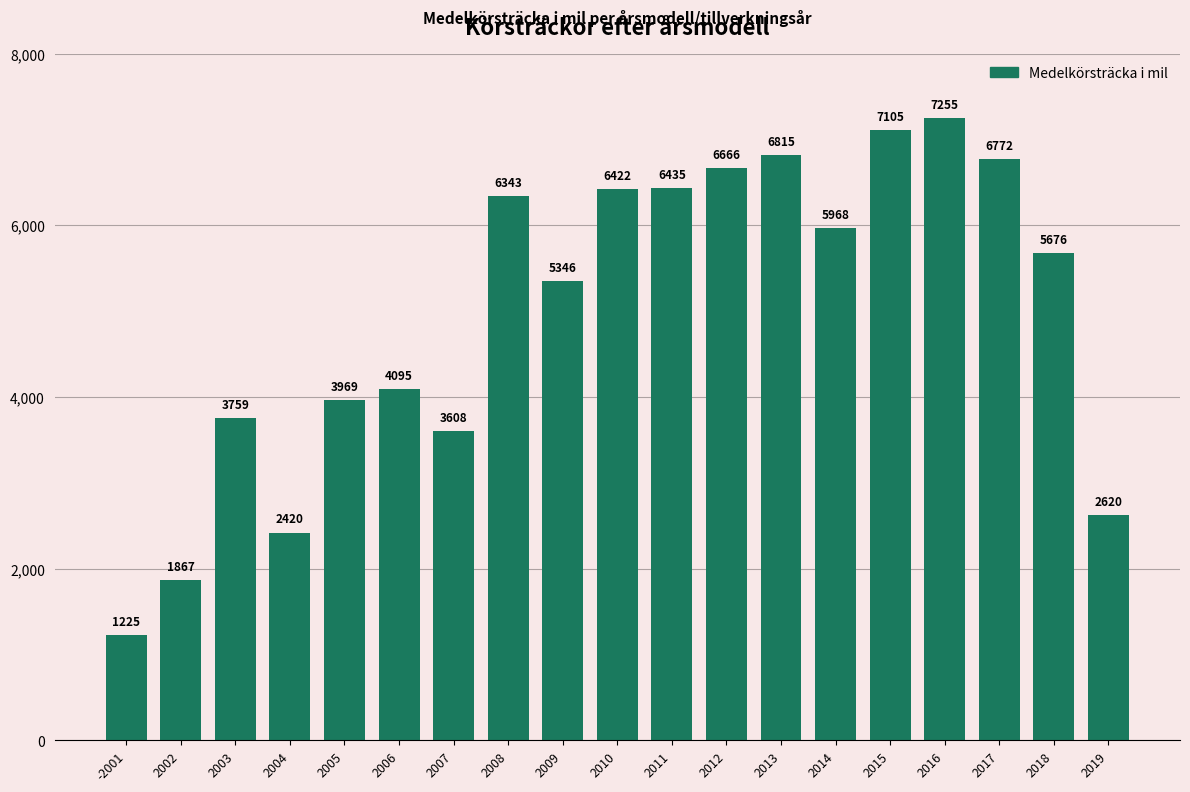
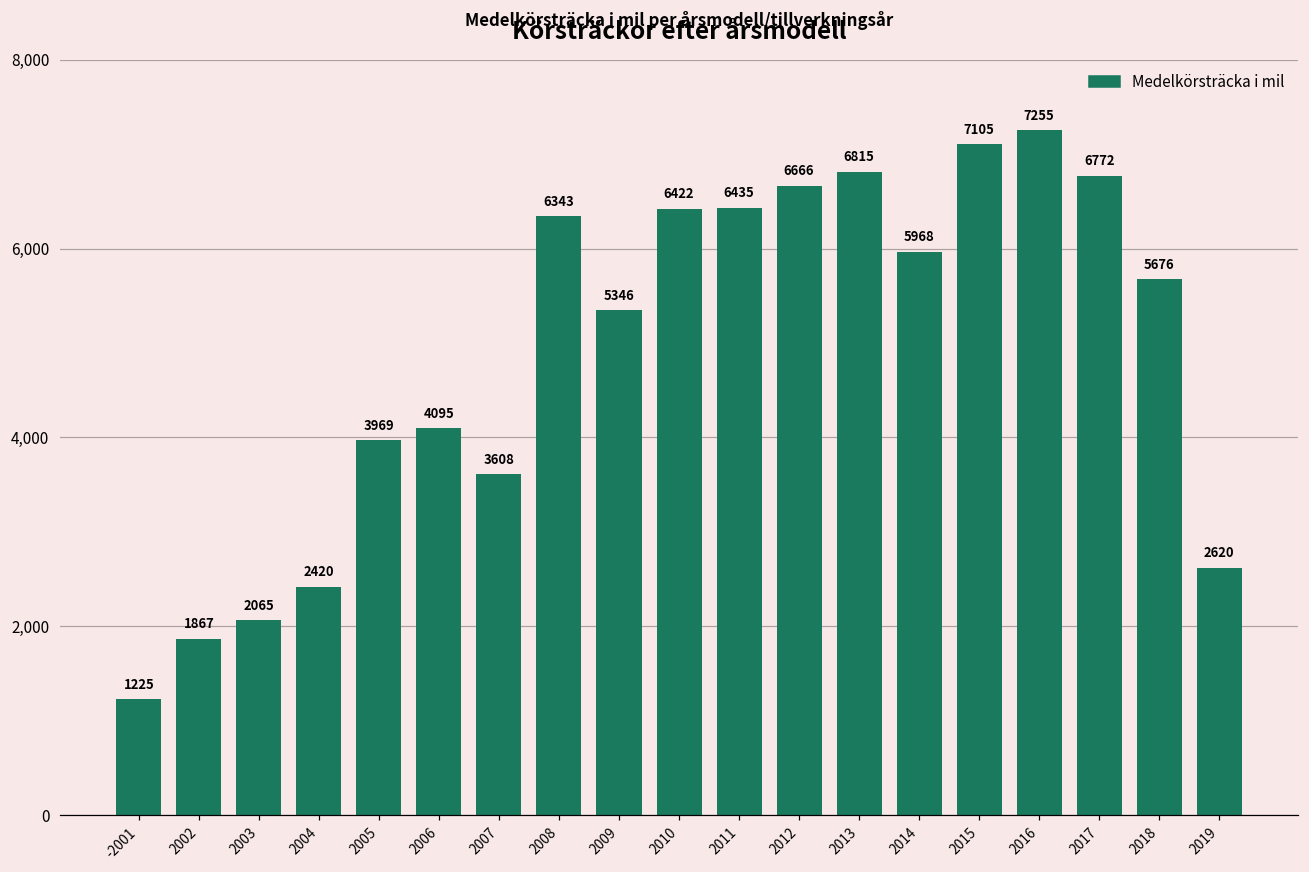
  {
    "-2001": 1225,
    "2002": 1867,
-   "2003": 3759,
+   "2003": 2065,
    "2004": 2420,
    "2005": 3969,
    "2006": 4095,
    "2007": 3608,
    "2008": 6343,
    "2009": 5346,
    "2010": 6422,
    "2011": 6435,
    "2012": 6666,
    "2013": 6815,
    "2014": 5968,
    "2015": 7105,
    "2016": 7255,
    "2017": 6772,
    "2018": 5676,
    "2019": 2620
  }
